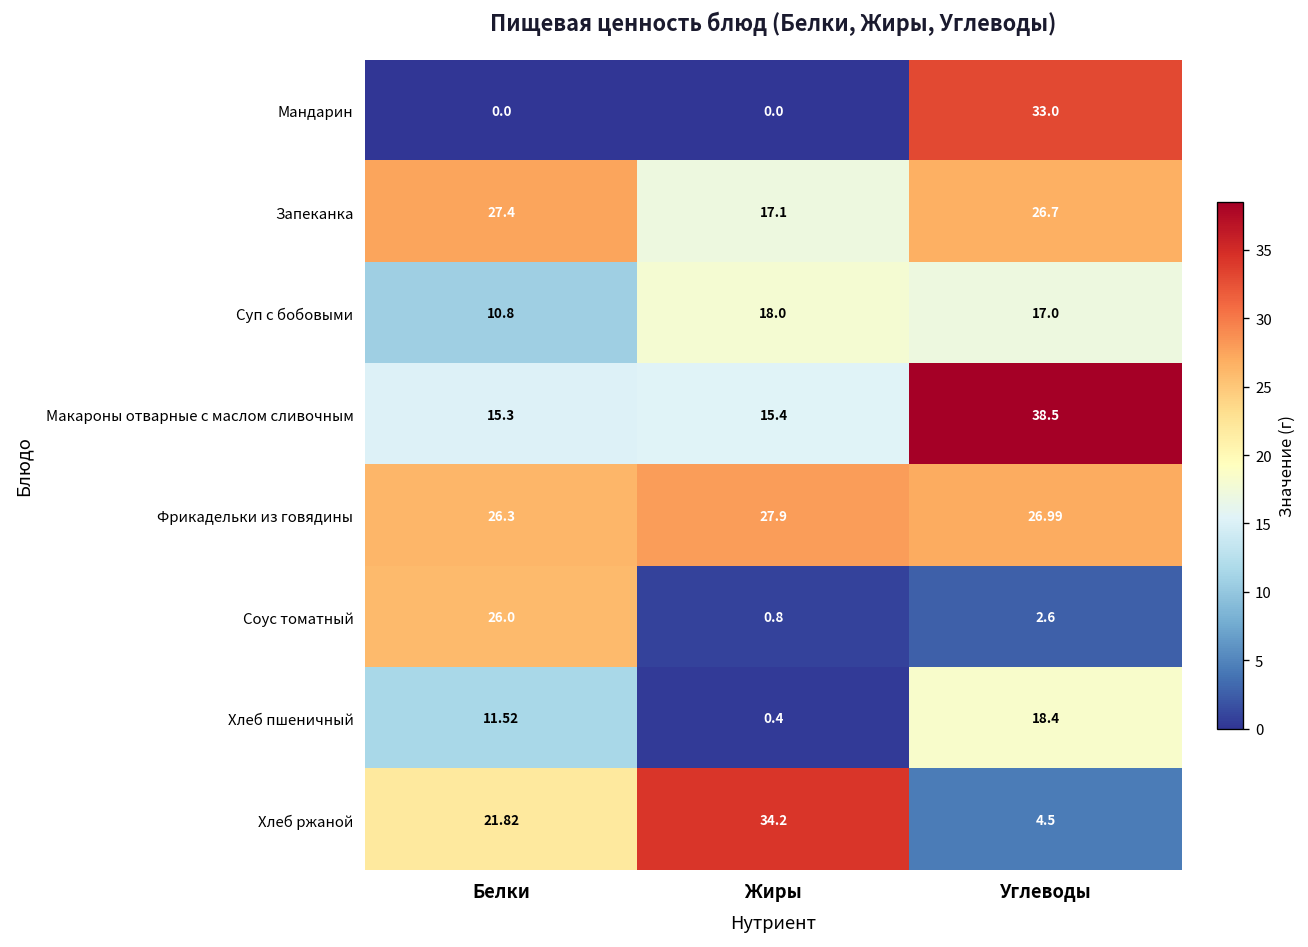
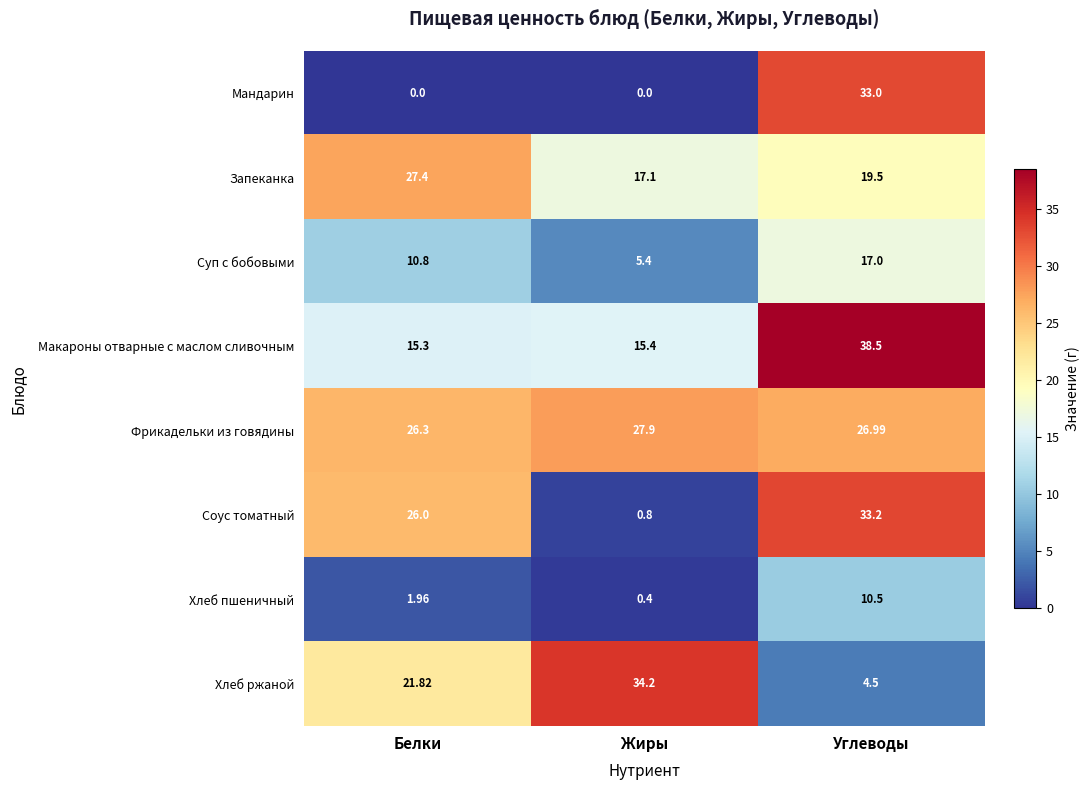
  {
    "Мандарин": {
      "Белки": 0.0,
      "Жиры": 0.0,
      "Углеводы": 33.0
    },
    "Запеканка": {
      "Белки": 27.4,
      "Жиры": 17.1,
-     "Углеводы": 26.7
+     "Углеводы": 19.5
    },
    "Суп с бобовыми": {
      "Белки": 10.8,
-     "Жиры": 18.0,
+     "Жиры": 5.4,
      "Углеводы": 17.0
    },
    "Макароны отварные с маслом сливочным": {
      "Белки": 15.3,
      "Жиры": 15.4,
      "Углеводы": 38.5
    },
    "Фрикадельки из говядины": {
      "Белки": 26.3,
      "Жиры": 27.9,
      "Углеводы": 26.99
    },
    "Соус томатный": {
      "Белки": 26.0,
      "Жиры": 0.8,
-     "Углеводы": 2.6
+     "Углеводы": 33.2
    },
    "Хлеб пшеничный": {
-     "Белки": 11.52,
+     "Белки": 1.96,
      "Жиры": 0.4,
-     "Углеводы": 18.4
+     "Углеводы": 10.5
    },
    "Хлеб ржаной": {
      "Белки": 21.82,
      "Жиры": 34.2,
      "Углеводы": 4.5
    }
  }
